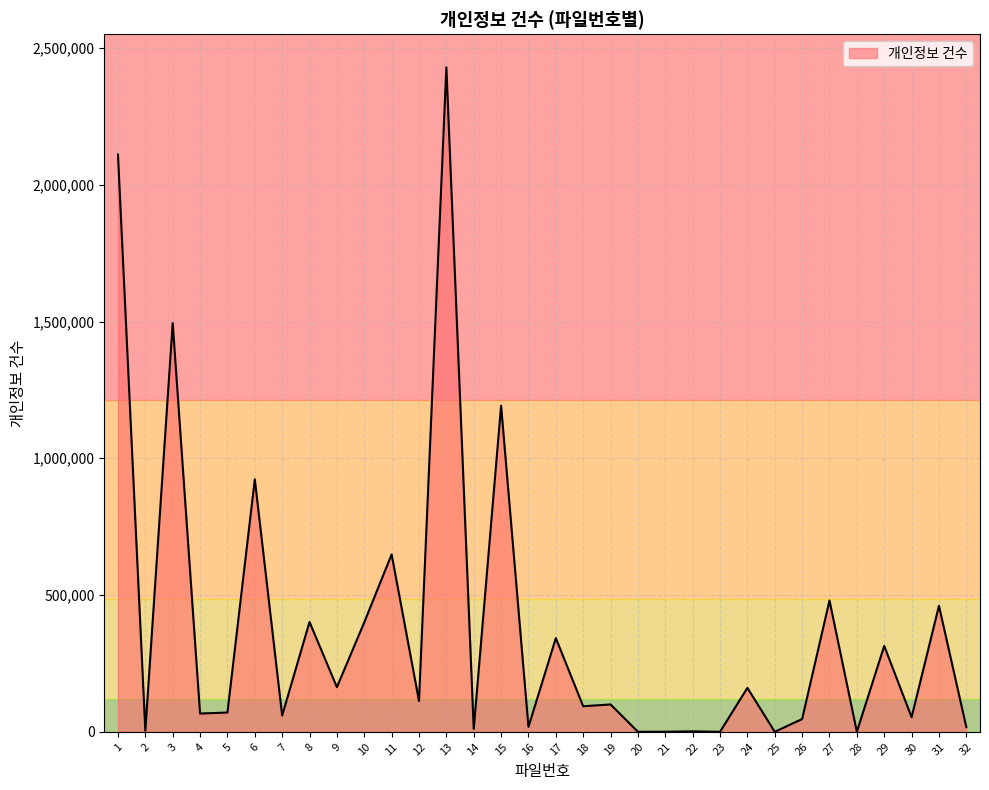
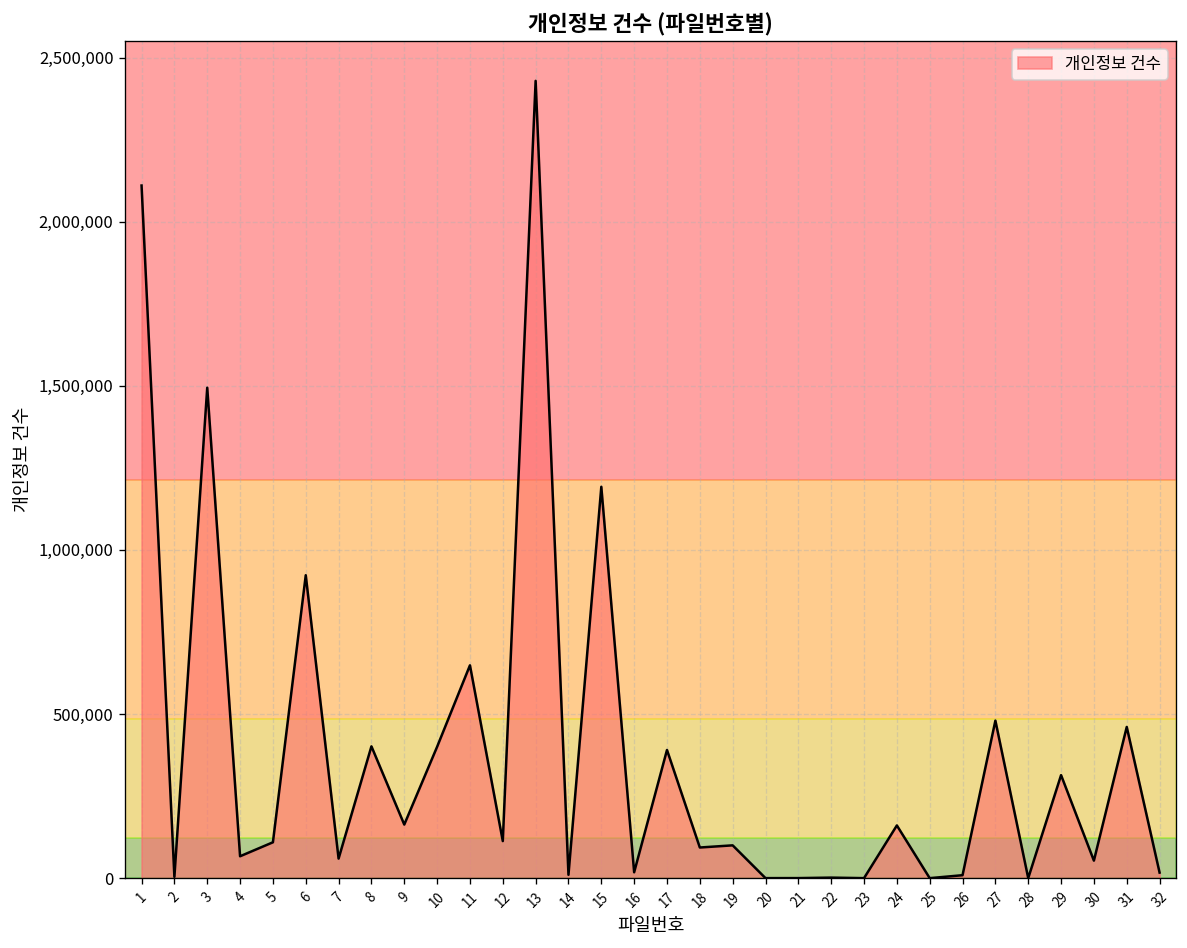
  {
    "1": "2,110,000",
    "2": "0",
    "3": "1,490,000",
    "4": "70,000",
-   "5": "70,000",
+   "5": "110,000",
    "6": "920,000",
    "7": "60,000",
    "8": "400,000",
    "9": "160,000",
    "10": "400,000",
    "11": "650,000",
    "12": "110,000",
    "13": "2,430,000",
    "14": "10,000",
    "15": "1,190,000",
    "16": "20,000",
-   "17": "340,000",
+   "17": "390,000",
    "18": "90,000",
    "19": "100,000",
    "20": "0",
    "21": "0",
    "22": "0",
    "23": "0",
    "24": "160,000",
    "25": "0",
-   "26": "50,000",
+   "26": "10,000",
    "27": "480,000",
    "28": "0",
    "29": "310,000",
    "30": "50,000",
    "31": "460,000",
    "32": "20,000"
  }
